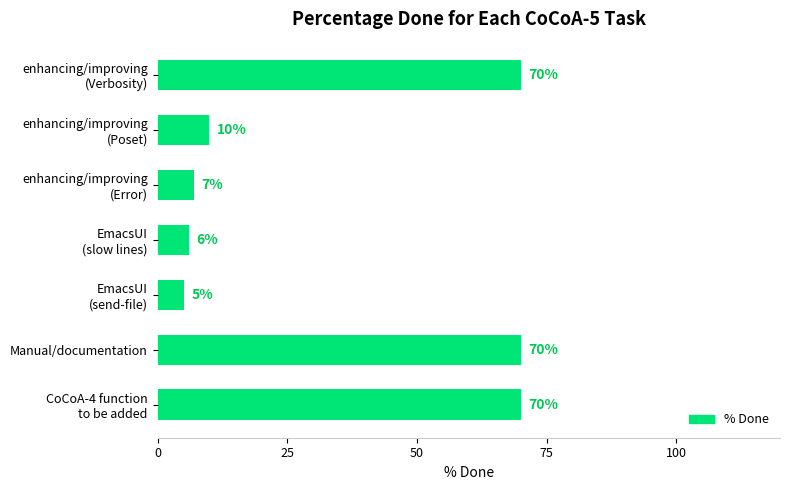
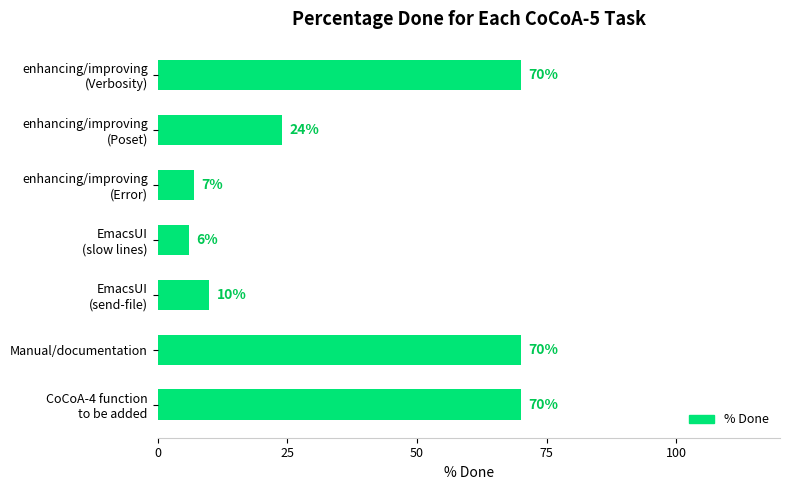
  {
    "enhancing/improving (Verbosity)": "70%",
-   "enhancing/improving (Poset)": "10%",
+   "enhancing/improving (Poset)": "24%",
    "enhancing/improving (Error)": "7%",
    "EmacsUI (slow lines)": "6%",
-   "EmacsUI (send-file)": "5%",
+   "EmacsUI (send-file)": "10%",
    "Manual/documentation": "70%",
    "CoCoA-4 function to be added": "70%"
  }
